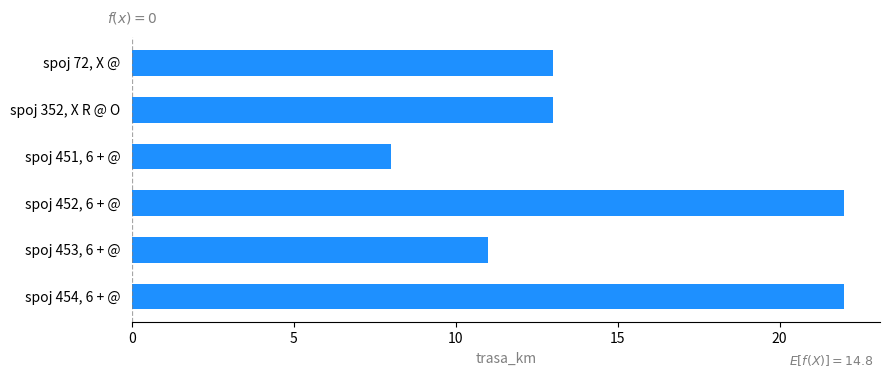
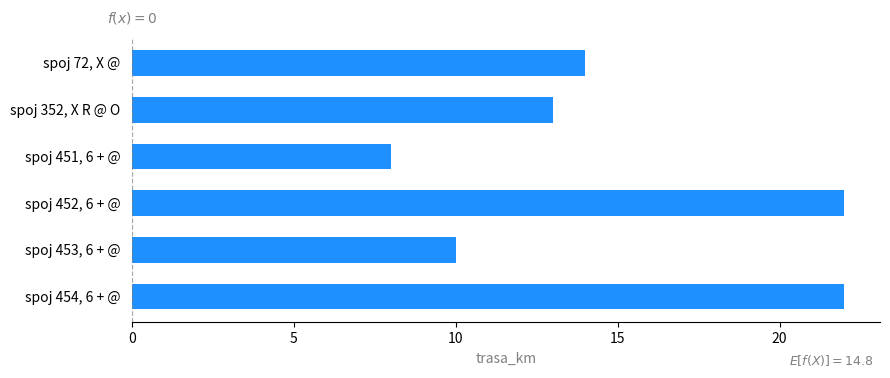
  {
-   "spoj 72, X @": 13,
+   "spoj 72, X @": 14,
    "spoj 352, X R @ O": 13,
    "spoj 451, 6 + @": 8,
    "spoj 452, 6 + @": 22,
-   "spoj 453, 6 + @": 11,
+   "spoj 453, 6 + @": 10,
    "spoj 454, 6 + @": 22
  }
